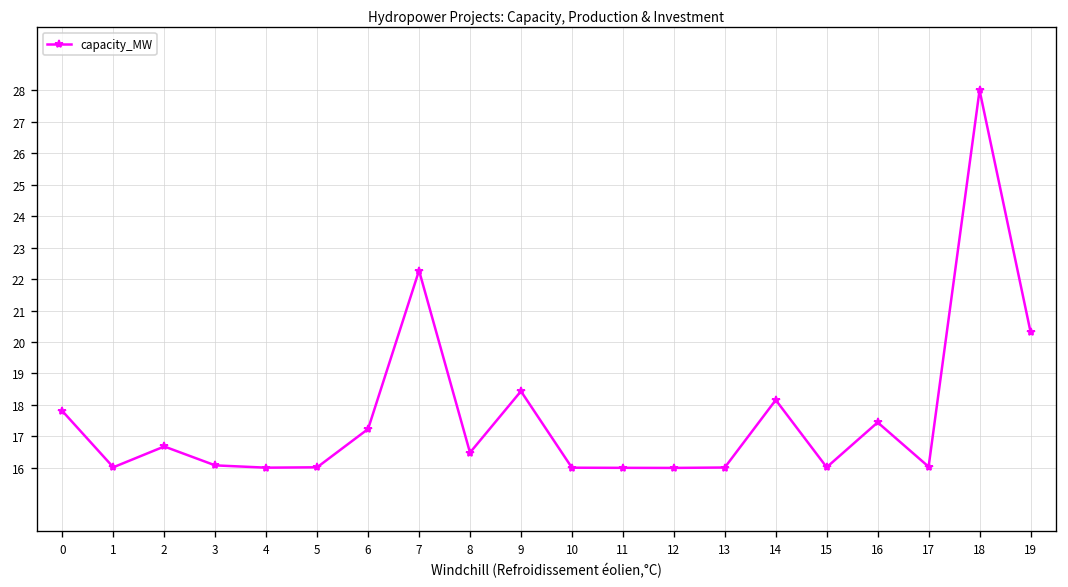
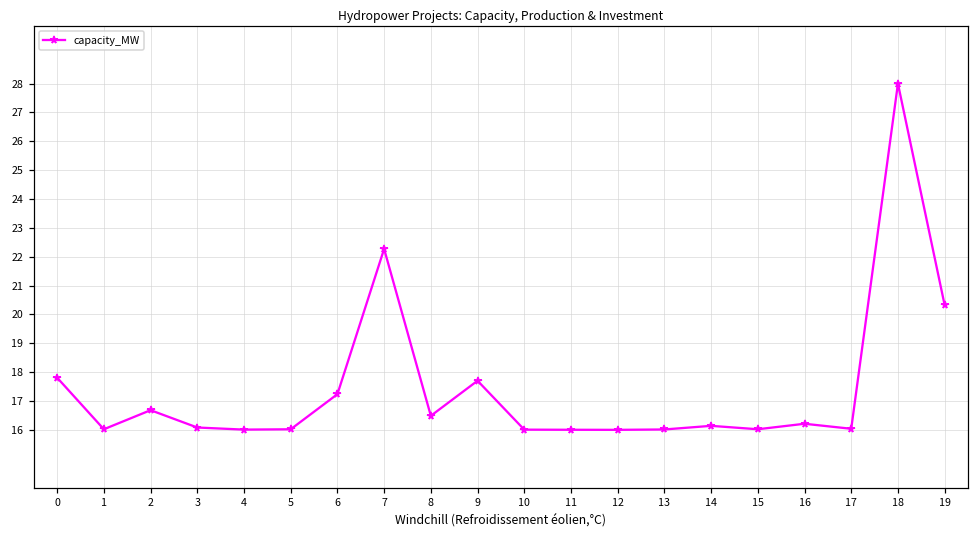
  {
    "0": 17.8,
    "1": 16.0,
    "2": 16.7,
    "3": 16.1,
    "4": 16.0,
    "5": 16.0,
    "6": 17.2,
    "7": 22.3,
    "8": 16.5,
-   "9": 18.4,
+   "9": 17.7,
    "10": 16.0,
    "11": 16.0,
    "12": 16.0,
    "13": 16.0,
-   "14": 18.2,
+   "14": 16.1,
    "15": 16.0,
-   "16": 17.4,
+   "16": 16.2,
    "17": 16.0,
    "18": 28.0,
    "19": 20.3
  }
